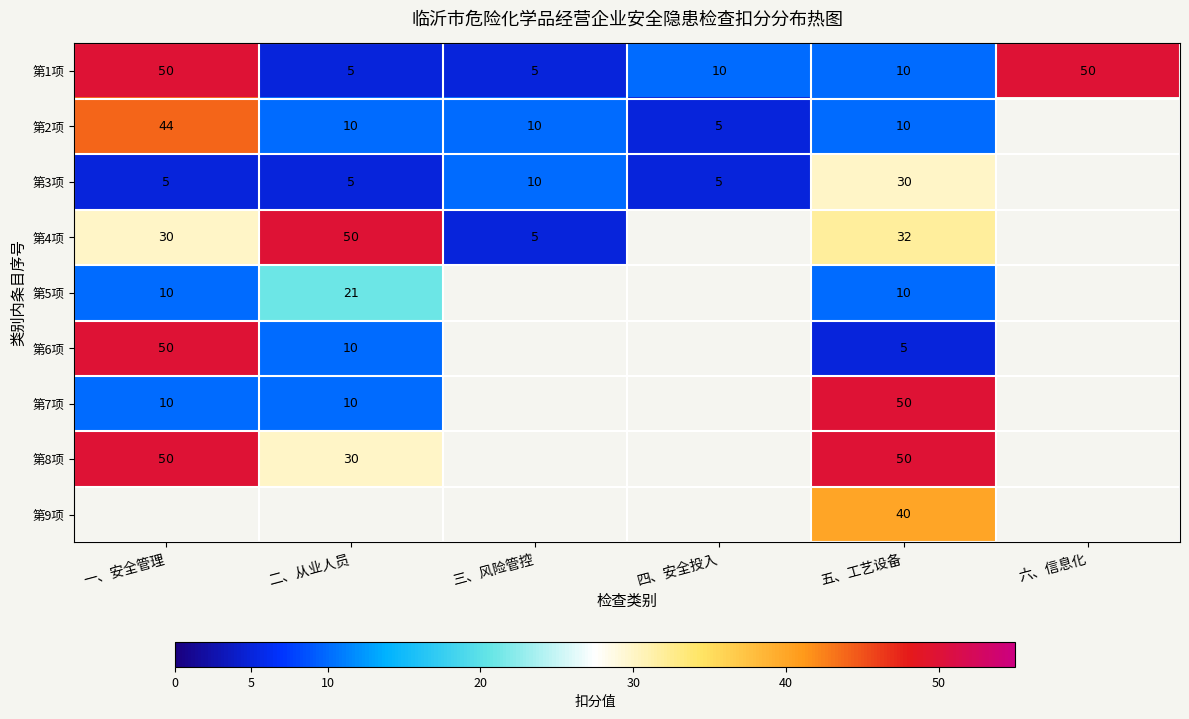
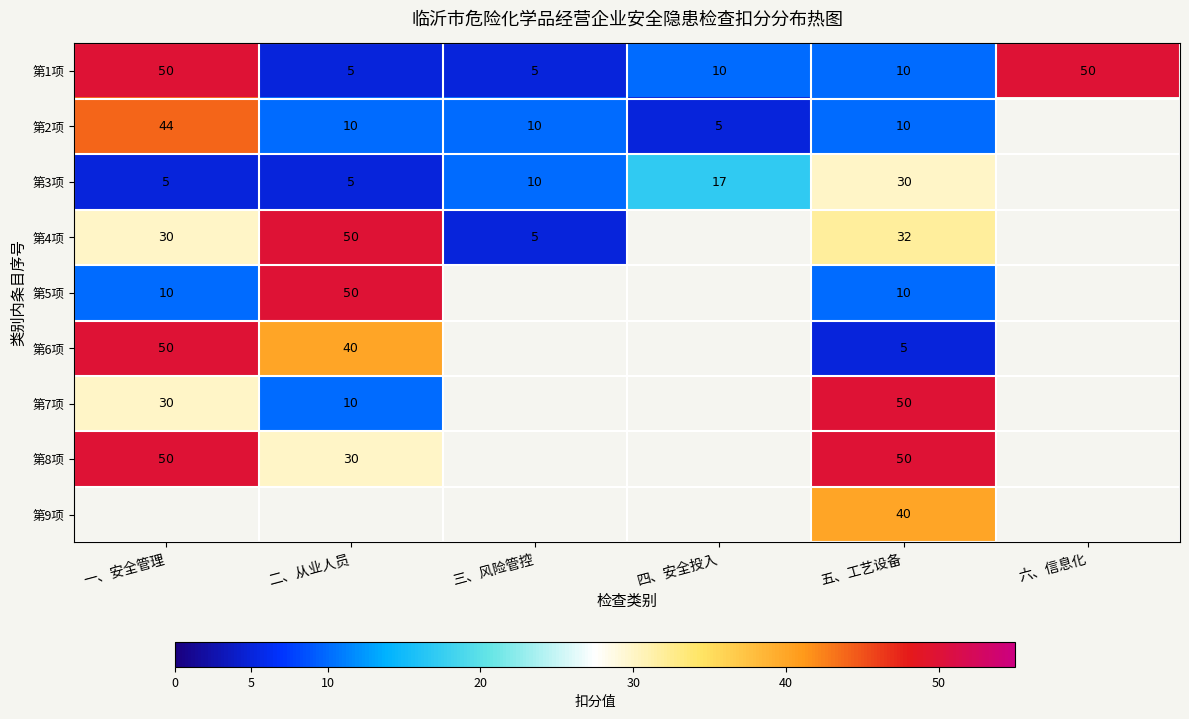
  {
    "第1项": {
      "一、安全管理": 50,
      "二、从业人员": 5,
      "三、风险管控": 5,
      "四、安全投入": 10,
      "五、工艺设备": 10,
      "六、信息化": 50
    },
    "第2项": {
      "一、安全管理": 44,
      "二、从业人员": 10,
      "三、风险管控": 10,
      "四、安全投入": 5,
      "五、工艺设备": 10
    },
    "第3项": {
      "一、安全管理": 5,
      "二、从业人员": 5,
      "三、风险管控": 10,
-     "四、安全投入": 5,
+     "四、安全投入": 17,
      "五、工艺设备": 30
    },
    "第4项": {
      "一、安全管理": 30,
      "二、从业人员": 50,
      "三、风险管控": 5,
      "五、工艺设备": 32
    },
    "第5项": {
      "一、安全管理": 10,
-     "二、从业人员": 21,
+     "二、从业人员": 50,
      "五、工艺设备": 10
    },
    "第6项": {
      "一、安全管理": 50,
-     "二、从业人员": 10,
+     "二、从业人员": 40,
      "五、工艺设备": 5
    },
    "第7项": {
-     "一、安全管理": 10,
+     "一、安全管理": 30,
      "二、从业人员": 10,
      "五、工艺设备": 50
    },
    "第8项": {
      "一、安全管理": 50,
      "二、从业人员": 30,
      "五、工艺设备": 50
    },
    "第9项": {
      "五、工艺设备": 40
    }
  }
